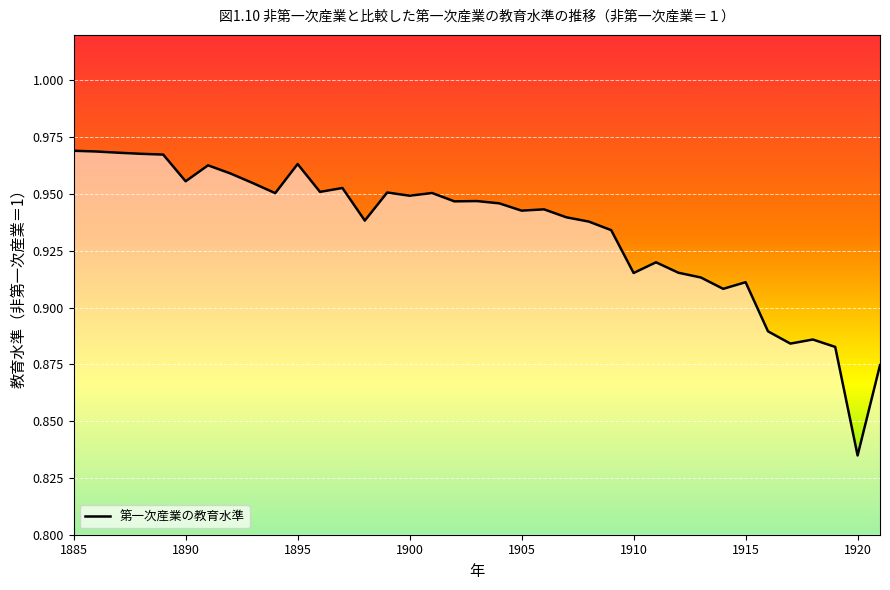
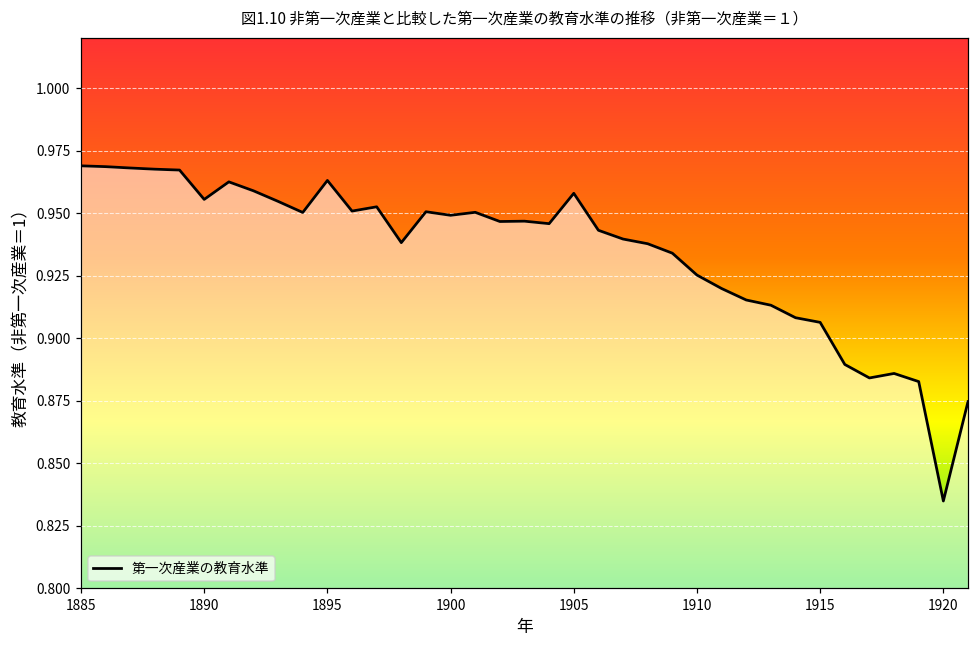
  {
    "1885": 0.969,
    "1890": 0.956,
    "1895": 0.963,
    "1900": 0.949,
-   "1905": 0.943,
-   "1910": 0.915,
-   "1915": 0.911,
+   "1905": 0.958,
+   "1910": 0.925,
+   "1915": 0.906,
    "1920": 0.835
  }
